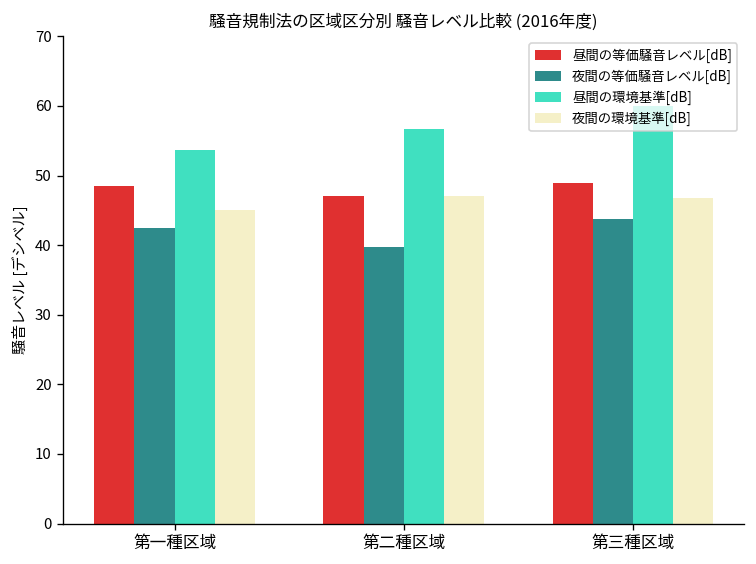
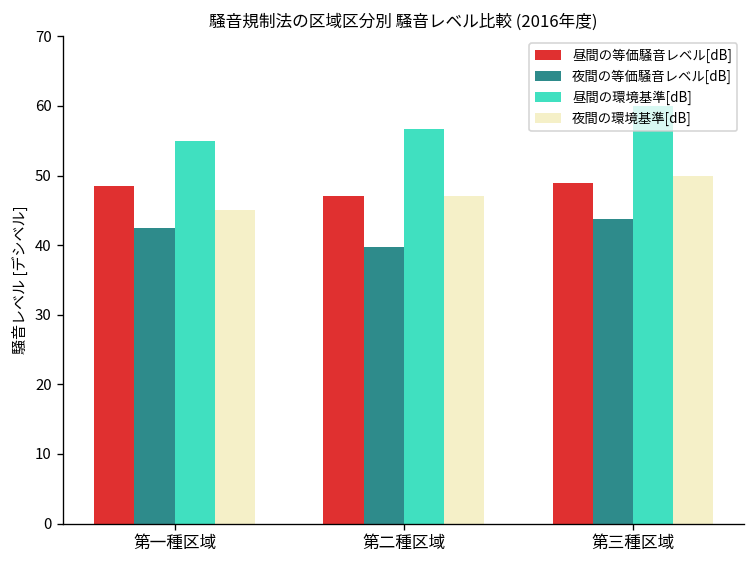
  {
    "昼間の等価騒音レベル[dB]": {
      "第一種区域": 49,
      "第二種区域": 47,
      "第三種区域": 49
    },
    "夜間の等価騒音レベル[dB]": {
      "第一種区域": 43,
      "第二種区域": 40,
      "第三種区域": 44
    },
    "昼間の環境基準[dB]": {
-     "第一種区域": 54,
+     "第一種区域": 55,
      "第二種区域": 57
    },
    "夜間の環境基準[dB]": {
      "第一種区域": 45,
      "第二種区域": 47,
-     "第三種区域": 47
+     "第三種区域": 50
    }
  }
